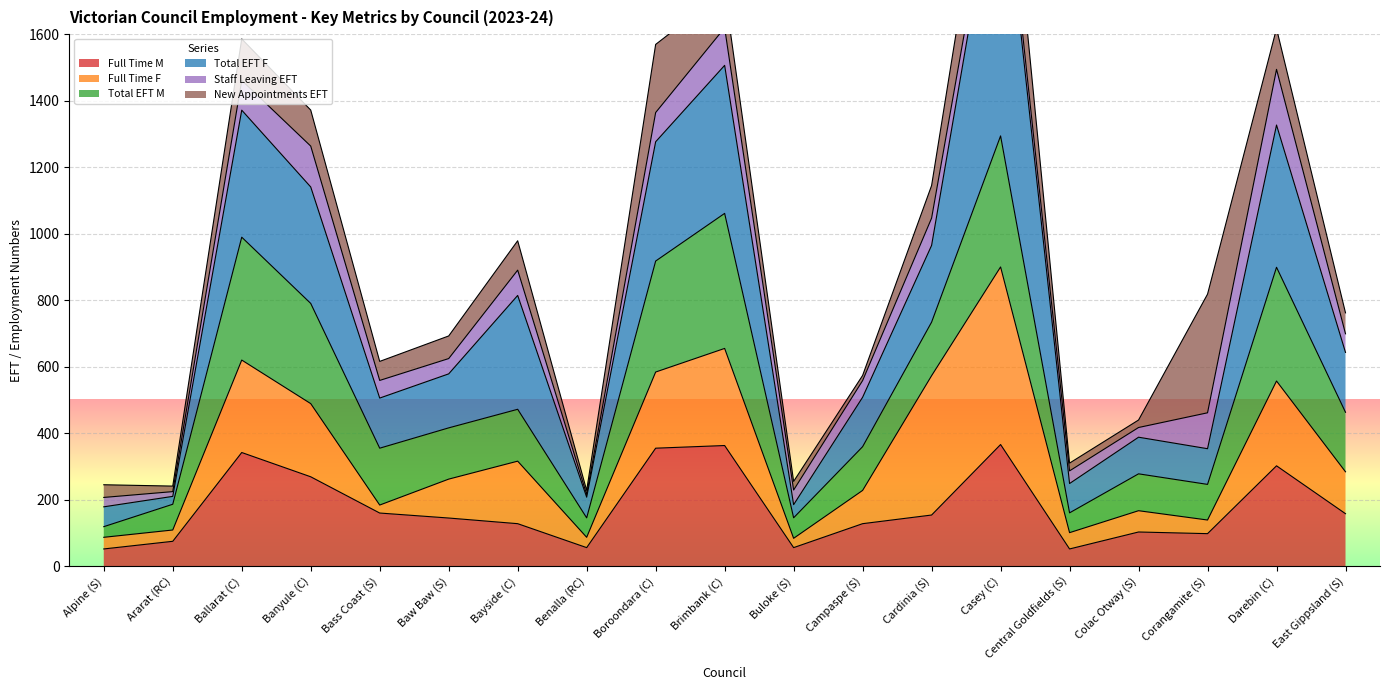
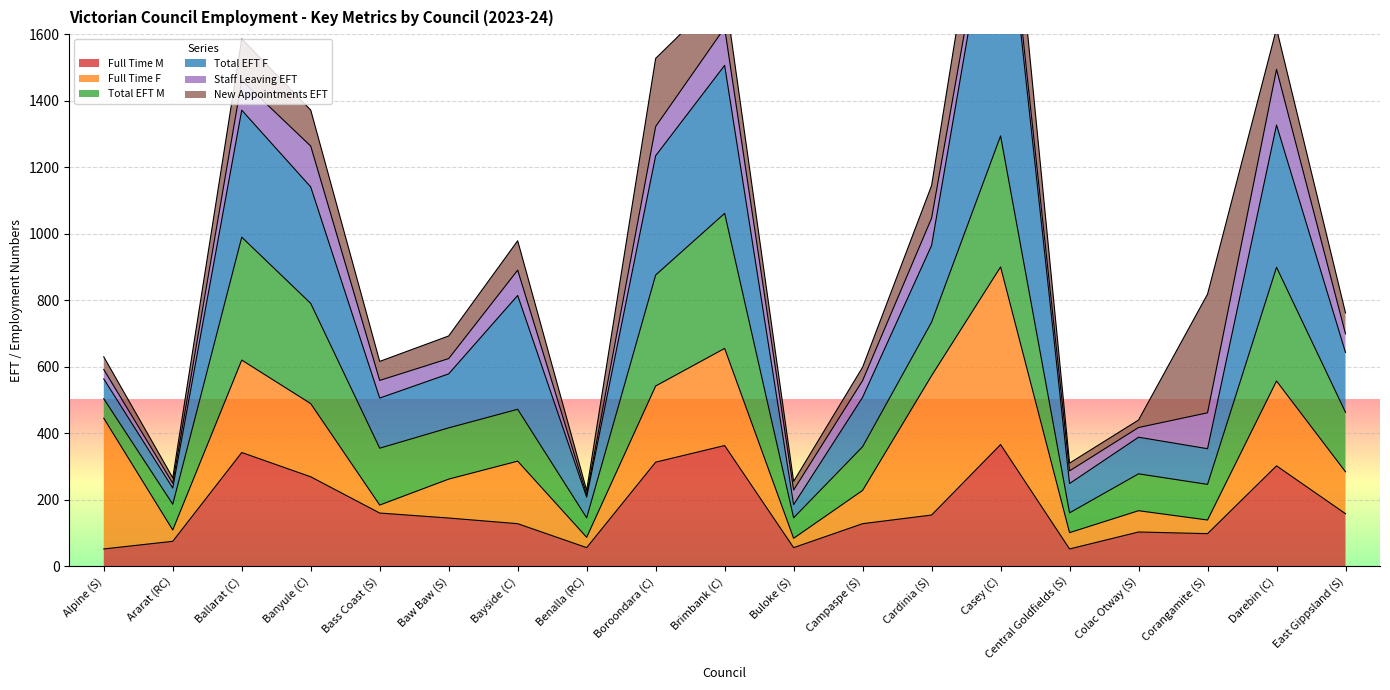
  {
    "Full Time M": {
      "Alpine (S)": 50,
      "Ararat (RC)": 80,
      "Ballarat (C)": 340,
      "Banyule (C)": 270,
      "Bass Coast (S)": 160,
      "Baw Baw (S)": 150,
      "Bayside (C)": 130,
      "Benalla (RC)": 60,
-     "Boroondara (C)": 360,
+     "Boroondara (C)": 310,
      "Brimbank (C)": 360,
      "Buloke (S)": 60,
      "Campaspe (S)": 130,
      "Cardinia (S)": 150,
      "Casey (C)": 370,
      "Central Goldfields (S)": 50,
      "Colac Otway (S)": 100,
      "Corangamite (S)": 100,
      "Darebin (C)": 300,
      "East Gippsland (S)": 160
    },
    "Full Time F": {
-     "Alpine (S)": 40,
+     "Alpine (S)": 390,
      "Ararat (RC)": 30,
      "Ballarat (C)": 280,
      "Banyule (C)": 220,
      "Bass Coast (S)": 20,
      "Baw Baw (S)": 120,
      "Bayside (C)": 190,
      "Benalla (RC)": 30,
      "Boroondara (C)": 230,
      "Brimbank (C)": 290,
      "Buloke (S)": 30,
      "Campaspe (S)": 100,
      "Cardinia (S)": 420,
      "Casey (C)": 530,
      "Central Goldfields (S)": 50,
      "Colac Otway (S)": 60,
      "Corangamite (S)": 40,
      "Darebin (C)": 260,
      "East Gippsland (S)": 130
    },
    "Total EFT M": {
-     "Alpine (S)": 30,
+     "Alpine (S)": 60,
      "Ararat (RC)": 80,
      "Ballarat (C)": 370,
      "Banyule (C)": 300,
      "Bass Coast (S)": 170,
      "Baw Baw (S)": 150,
      "Bayside (C)": 160,
      "Benalla (RC)": 60,
      "Boroondara (C)": 330,
      "Brimbank (C)": 410,
      "Buloke (S)": 60,
      "Campaspe (S)": 130,
      "Cardinia (S)": 160,
      "Casey (C)": 390,
      "Central Goldfields (S)": 60,
      "Colac Otway (S)": 110,
      "Corangamite (S)": 110,
      "Darebin (C)": 340,
      "East Gippsland (S)": 180
    },
    "Total EFT F": {
      "Alpine (S)": 60,
-     "Ararat (RC)": 20,
+     "Ararat (RC)": 50,
      "Ballarat (C)": 380,
      "Banyule (C)": 350,
      "Bass Coast (S)": 150,
      "Baw Baw (S)": 160,
      "Bayside (C)": 340,
      "Benalla (RC)": 60,
      "Boroondara (C)": 360,
      "Brimbank (C)": 450,
      "Buloke (S)": 40,
      "Campaspe (S)": 150,
      "Cardinia (S)": 230,
      "Central Goldfields (S)": 90,
      "Colac Otway (S)": 110,
      "Corangamite (S)": 110,
      "Darebin (C)": 430,
      "East Gippsland (S)": 180
    },
    "Staff Leaving EFT": {
      "Alpine (S)": 30,
      "Ararat (RC)": 10,
      "Banyule (C)": 120,
      "Bass Coast (S)": 50,
      "Baw Baw (S)": 50,
      "Bayside (C)": 80,
      "Benalla (RC)": 10,
      "Boroondara (C)": 90,
      "Buloke (S)": 40,
      "Campaspe (S)": 50,
      "Cardinia (S)": 80,
      "Central Goldfields (S)": 40,
      "Colac Otway (S)": 30,
      "Corangamite (S)": 110,
      "Darebin (C)": 170,
      "East Gippsland (S)": 60
    },
    "New Appointments EFT": {
      "Alpine (S)": 40,
      "Ararat (RC)": 20,
      "Ballarat (C)": 120,
      "Banyule (C)": 110,
      "Bass Coast (S)": 60,
      "Baw Baw (S)": 70,
      "Bayside (C)": 90,
      "Benalla (RC)": 10,
      "Boroondara (C)": 200,
      "Buloke (S)": 30,
-     "Campaspe (S)": 20,
+     "Campaspe (S)": 40,
      "Cardinia (S)": 100,
      "Central Goldfields (S)": 20,
      "Colac Otway (S)": 20,
      "Corangamite (S)": 360,
      "East Gippsland (S)": 60
    }
  }
